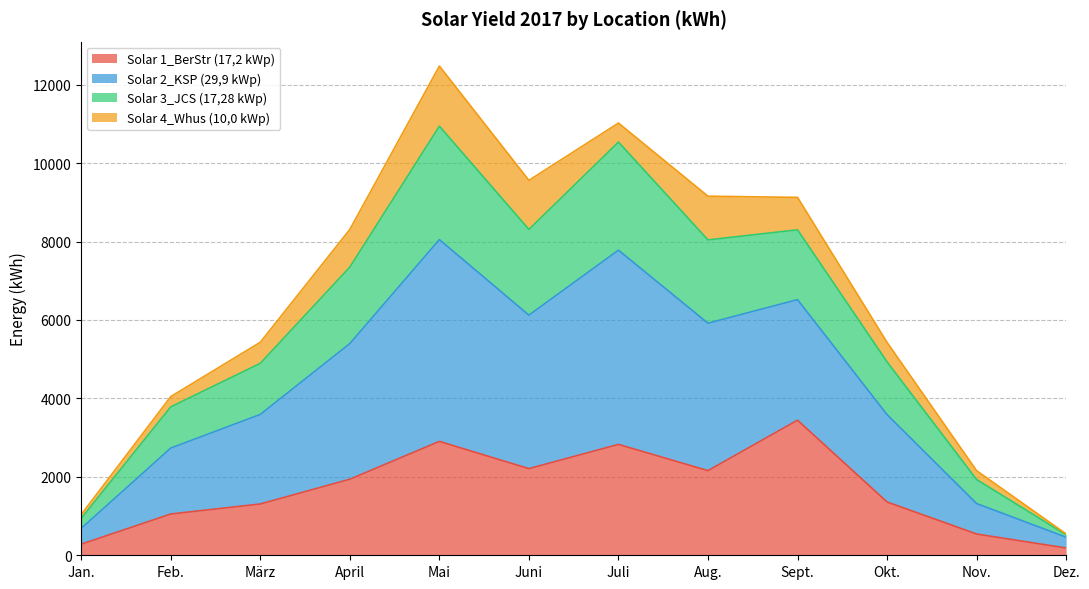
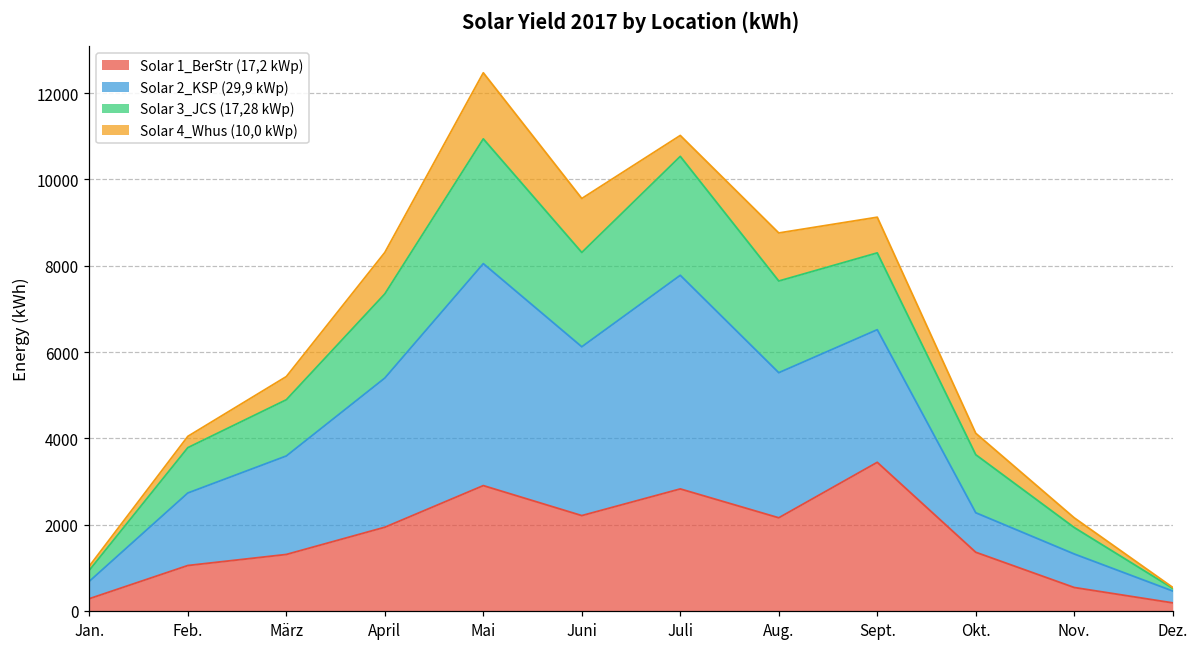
  {
    "Solar 1_BerStr (17,2 kWp)": {
      "Jan.": 300,
      "Feb.": 1100,
      "März": 1300,
      "April": 1900,
      "Mai": 2900,
      "Juni": 2200,
      "Juli": 2800,
      "Aug.": 2200,
      "Sept.": 3400,
      "Okt.": 1400,
      "Nov.": 500,
      "Dez.": 200
    },
    "Solar 2_KSP (29,9 kWp)": {
      "Jan.": 400,
      "Feb.": 1700,
      "März": 2300,
      "April": 3500,
      "Mai": 5100,
      "Juni": 3900,
      "Juli": 5000,
-     "Aug.": 3800,
+     "Aug.": 3400,
      "Sept.": 3100,
-     "Okt.": 2200,
+     "Okt.": 900,
      "Nov.": 800
    },
    "Solar 3_JCS (17,28 kWp)": {
      "Jan.": 300,
      "Feb.": 1100,
      "März": 1300,
      "April": 2000,
      "Mai": 2900,
      "Juni": 2200,
      "Juli": 2800,
      "Aug.": 2100,
      "Sept.": 1800,
      "Okt.": 1300,
      "Nov.": 600
    },
    "Solar 4_Whus (10,0 kWp)": {
      "Jan.": 100,
      "Feb.": 300,
      "März": 500,
      "April": 1000,
      "Mai": 1500,
      "Juni": 1300,
      "Juli": 500,
      "Aug.": 1100,
      "Sept.": 800,
      "Okt.": 500,
      "Nov.": 200
    }
  }
